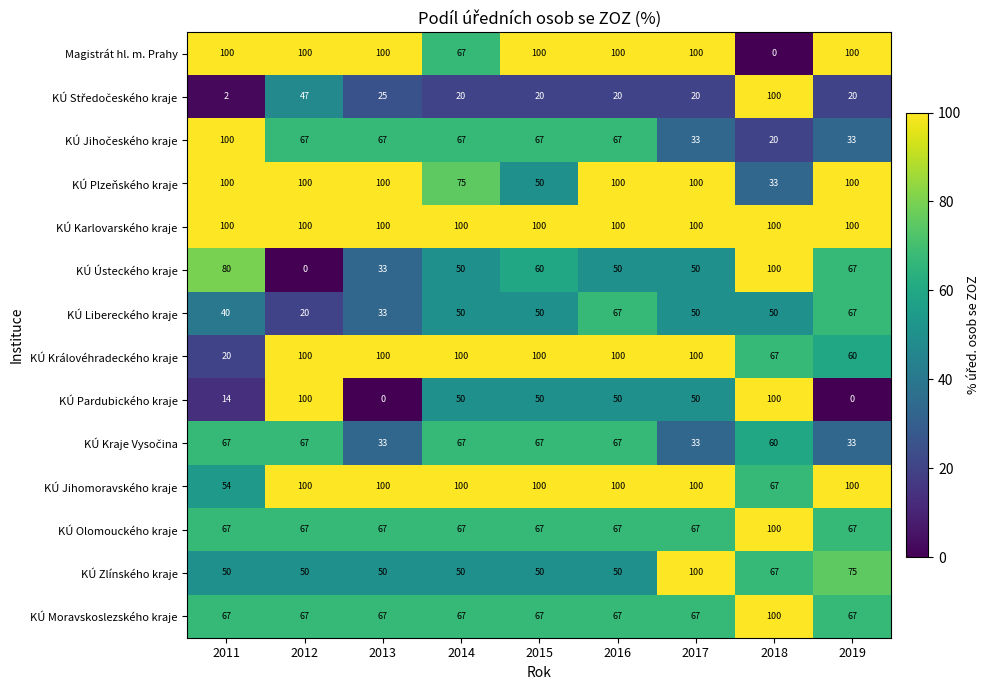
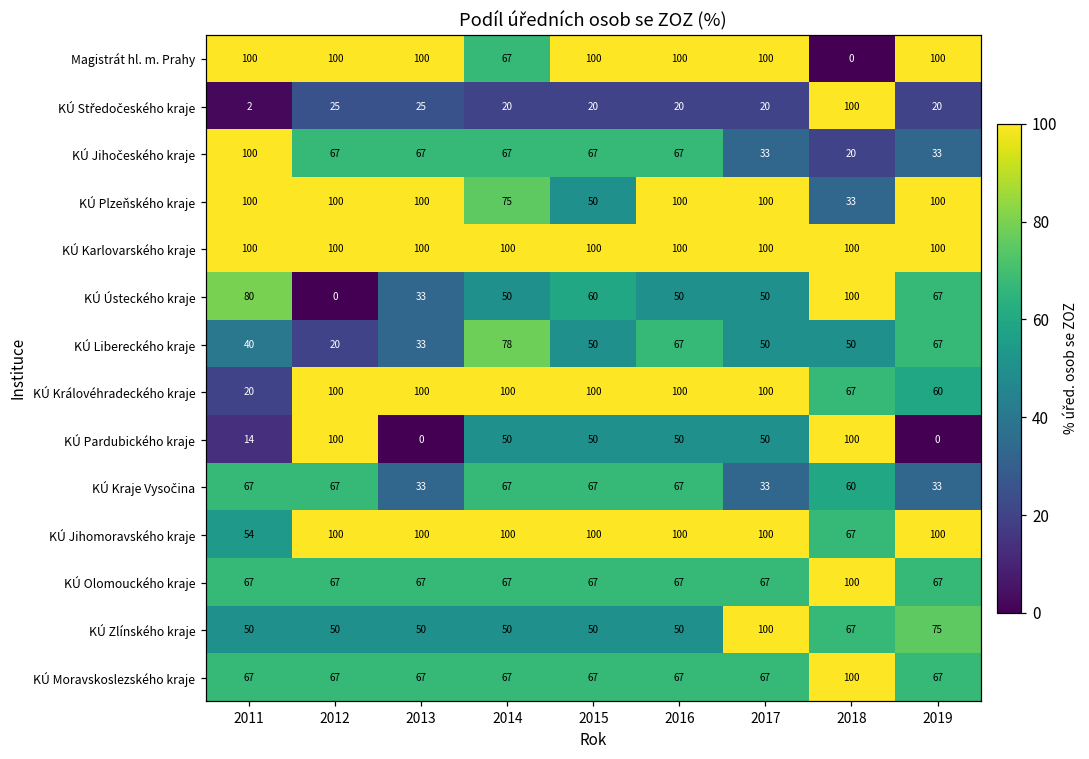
  {
    "Magistrát hl. m. Prahy": {
      "2011": 100,
      "2012": 100,
      "2013": 100,
      "2014": 67,
      "2015": 100,
      "2016": 100,
      "2017": 100,
      "2018": 0,
      "2019": 100
    },
    "KÚ Středočeského kraje": {
      "2011": 2,
-     "2012": 47,
+     "2012": 25,
      "2013": 25,
      "2014": 20,
      "2015": 20,
      "2016": 20,
      "2017": 20,
      "2018": 100,
      "2019": 20
    },
    "KÚ Jihočeského kraje": {
      "2011": 100,
      "2012": 67,
      "2013": 67,
      "2014": 67,
      "2015": 67,
      "2016": 67,
      "2017": 33,
      "2018": 20,
      "2019": 33
    },
    "KÚ Plzeňského kraje": {
      "2011": 100,
      "2012": 100,
      "2013": 100,
      "2014": 75,
      "2015": 50,
      "2016": 100,
      "2017": 100,
      "2018": 33,
      "2019": 100
    },
    "KÚ Karlovarského kraje": {
      "2011": 100,
      "2012": 100,
      "2013": 100,
      "2014": 100,
      "2015": 100,
      "2016": 100,
      "2017": 100,
      "2018": 100,
      "2019": 100
    },
    "KÚ Ústeckého kraje": {
      "2011": 80,
      "2012": 0,
      "2013": 33,
      "2014": 50,
      "2015": 60,
      "2016": 50,
      "2017": 50,
      "2018": 100,
      "2019": 67
    },
    "KÚ Libereckého kraje": {
      "2011": 40,
      "2012": 20,
      "2013": 33,
-     "2014": 50,
+     "2014": 78,
      "2015": 50,
      "2016": 67,
      "2017": 50,
      "2018": 50,
      "2019": 67
    },
    "KÚ Královéhradeckého kraje": {
      "2011": 20,
      "2012": 100,
      "2013": 100,
      "2014": 100,
      "2015": 100,
      "2016": 100,
      "2017": 100,
      "2018": 67,
      "2019": 60
    },
    "KÚ Pardubického kraje": {
      "2011": 14,
      "2012": 100,
      "2013": 0,
      "2014": 50,
      "2015": 50,
      "2016": 50,
      "2017": 50,
      "2018": 100,
      "2019": 0
    },
    "KÚ Kraje Vysočina": {
      "2011": 67,
      "2012": 67,
      "2013": 33,
      "2014": 67,
      "2015": 67,
      "2016": 67,
      "2017": 33,
      "2018": 60,
      "2019": 33
    },
    "KÚ Jihomoravského kraje": {
      "2011": 54,
      "2012": 100,
      "2013": 100,
      "2014": 100,
      "2015": 100,
      "2016": 100,
      "2017": 100,
      "2018": 67,
      "2019": 100
    },
    "KÚ Olomouckého kraje": {
      "2011": 67,
      "2012": 67,
      "2013": 67,
      "2014": 67,
      "2015": 67,
      "2016": 67,
      "2017": 67,
      "2018": 100,
      "2019": 67
    },
    "KÚ Zlínského kraje": {
      "2011": 50,
      "2012": 50,
      "2013": 50,
      "2014": 50,
      "2015": 50,
      "2016": 50,
      "2017": 100,
      "2018": 67,
      "2019": 75
    },
    "KÚ Moravskoslezského kraje": {
      "2011": 67,
      "2012": 67,
      "2013": 67,
      "2014": 67,
      "2015": 67,
      "2016": 67,
      "2017": 67,
      "2018": 100,
      "2019": 67
    }
  }
